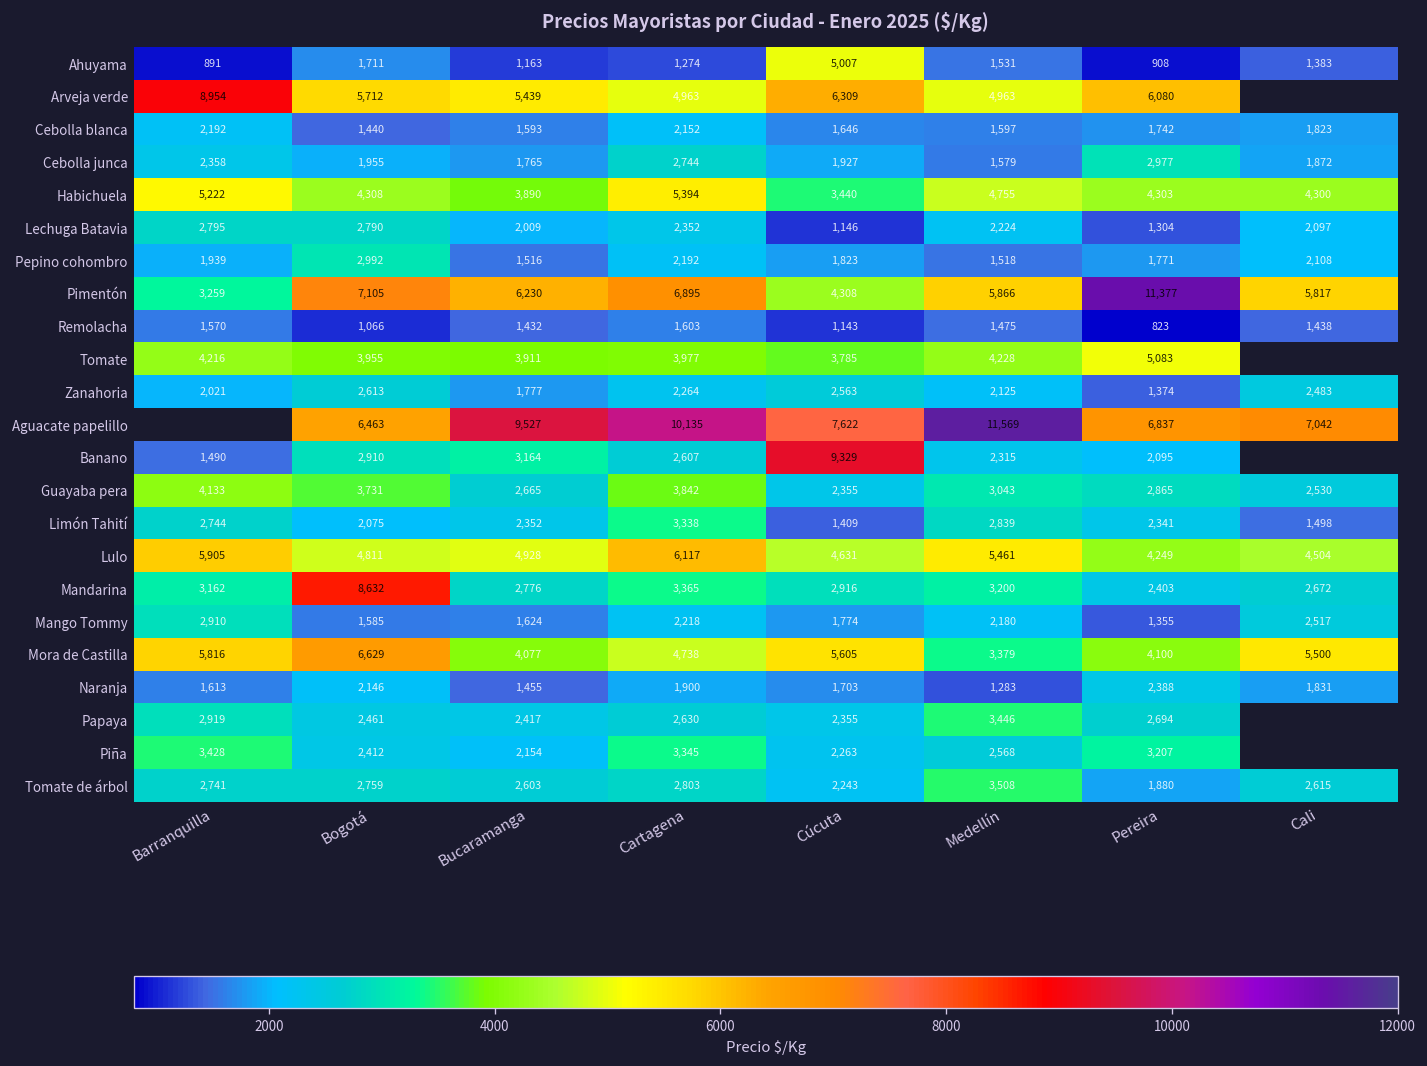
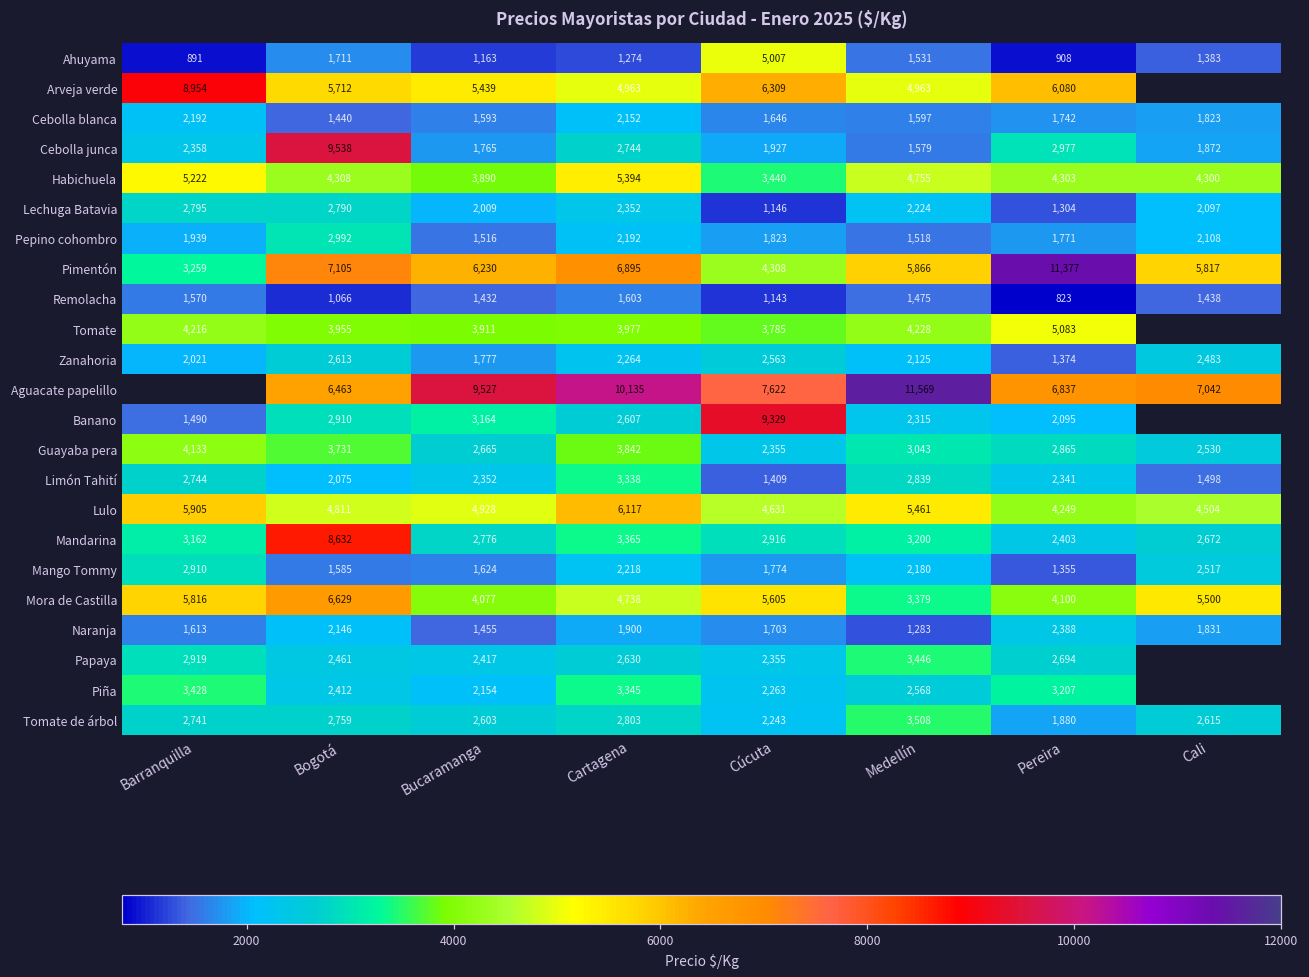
  {
    "Ahuyama": {
      "Barranquilla": "891",
      "Bogotá": "1,711",
      "Bucaramanga": "1,163",
      "Cartagena": "1,274",
      "Cúcuta": "5,007",
      "Medellín": "1,531",
      "Pereira": "908",
      "Cali": "1,383"
    },
    "Arveja verde": {
      "Barranquilla": "8,954",
      "Bogotá": "5,712",
      "Bucaramanga": "5,439",
      "Cartagena": "4,963",
      "Cúcuta": "6,309",
      "Medellín": "4,963",
      "Pereira": "6,080"
    },
    "Cebolla blanca": {
      "Barranquilla": "2,192",
      "Bogotá": "1,440",
      "Bucaramanga": "1,593",
      "Cartagena": "2,152",
      "Cúcuta": "1,646",
      "Medellín": "1,597",
      "Pereira": "1,742",
      "Cali": "1,823"
    },
    "Cebolla junca": {
      "Barranquilla": "2,358",
-     "Bogotá": "1,955",
+     "Bogotá": "9,538",
      "Bucaramanga": "1,765",
      "Cartagena": "2,744",
      "Cúcuta": "1,927",
      "Medellín": "1,579",
      "Pereira": "2,977",
      "Cali": "1,872"
    },
    "Habichuela": {
      "Barranquilla": "5,222",
      "Bogotá": "4,308",
      "Bucaramanga": "3,890",
      "Cartagena": "5,394",
      "Cúcuta": "3,440",
      "Medellín": "4,755",
      "Pereira": "4,303",
      "Cali": "4,300"
    },
    "Lechuga Batavia": {
      "Barranquilla": "2,795",
      "Bogotá": "2,790",
      "Bucaramanga": "2,009",
      "Cartagena": "2,352",
      "Cúcuta": "1,146",
      "Medellín": "2,224",
      "Pereira": "1,304",
      "Cali": "2,097"
    },
    "Pepino cohombro": {
      "Barranquilla": "1,939",
      "Bogotá": "2,992",
      "Bucaramanga": "1,516",
      "Cartagena": "2,192",
      "Cúcuta": "1,823",
      "Medellín": "1,518",
      "Pereira": "1,771",
      "Cali": "2,108"
    },
    "Pimentón": {
      "Barranquilla": "3,259",
      "Bogotá": "7,105",
      "Bucaramanga": "6,230",
      "Cartagena": "6,895",
      "Cúcuta": "4,308",
      "Medellín": "5,866",
      "Pereira": "11,377",
      "Cali": "5,817"
    },
    "Remolacha": {
      "Barranquilla": "1,570",
      "Bogotá": "1,066",
      "Bucaramanga": "1,432",
      "Cartagena": "1,603",
      "Cúcuta": "1,143",
      "Medellín": "1,475",
      "Pereira": "823",
      "Cali": "1,438"
    },
    "Tomate": {
      "Barranquilla": "4,216",
      "Bogotá": "3,955",
      "Bucaramanga": "3,911",
      "Cartagena": "3,977",
      "Cúcuta": "3,785",
      "Medellín": "4,228",
      "Pereira": "5,083"
    },
    "Zanahoria": {
      "Barranquilla": "2,021",
      "Bogotá": "2,613",
      "Bucaramanga": "1,777",
      "Cartagena": "2,264",
      "Cúcuta": "2,563",
      "Medellín": "2,125",
      "Pereira": "1,374",
      "Cali": "2,483"
    },
    "Aguacate papelillo": {
      "Bogotá": "6,463",
      "Bucaramanga": "9,527",
      "Cartagena": "10,135",
      "Cúcuta": "7,622",
      "Medellín": "11,569",
      "Pereira": "6,837",
      "Cali": "7,042"
    },
    "Banano": {
      "Barranquilla": "1,490",
      "Bogotá": "2,910",
      "Bucaramanga": "3,164",
      "Cartagena": "2,607",
      "Cúcuta": "9,329",
      "Medellín": "2,315",
      "Pereira": "2,095"
    },
    "Guayaba pera": {
      "Barranquilla": "4,133",
      "Bogotá": "3,731",
      "Bucaramanga": "2,665",
      "Cartagena": "3,842",
      "Cúcuta": "2,355",
      "Medellín": "3,043",
      "Pereira": "2,865",
      "Cali": "2,530"
    },
    "Limón Tahití": {
      "Barranquilla": "2,744",
      "Bogotá": "2,075",
      "Bucaramanga": "2,352",
      "Cartagena": "3,338",
      "Cúcuta": "1,409",
      "Medellín": "2,839",
      "Pereira": "2,341",
      "Cali": "1,498"
    },
    "Lulo": {
      "Barranquilla": "5,905",
      "Bogotá": "4,811",
      "Bucaramanga": "4,928",
      "Cartagena": "6,117",
      "Cúcuta": "4,631",
      "Medellín": "5,461",
      "Pereira": "4,249",
      "Cali": "4,504"
    },
    "Mandarina": {
      "Barranquilla": "3,162",
      "Bogotá": "8,632",
      "Bucaramanga": "2,776",
      "Cartagena": "3,365",
      "Cúcuta": "2,916",
      "Medellín": "3,200",
      "Pereira": "2,403",
      "Cali": "2,672"
    },
    "Mango Tommy": {
      "Barranquilla": "2,910",
      "Bogotá": "1,585",
      "Bucaramanga": "1,624",
      "Cartagena": "2,218",
      "Cúcuta": "1,774",
      "Medellín": "2,180",
      "Pereira": "1,355",
      "Cali": "2,517"
    },
    "Mora de Castilla": {
      "Barranquilla": "5,816",
      "Bogotá": "6,629",
      "Bucaramanga": "4,077",
      "Cartagena": "4,738",
      "Cúcuta": "5,605",
      "Medellín": "3,379",
      "Pereira": "4,100",
      "Cali": "5,500"
    },
    "Naranja": {
      "Barranquilla": "1,613",
      "Bogotá": "2,146",
      "Bucaramanga": "1,455",
      "Cartagena": "1,900",
      "Cúcuta": "1,703",
      "Medellín": "1,283",
      "Pereira": "2,388",
      "Cali": "1,831"
    },
    "Papaya": {
      "Barranquilla": "2,919",
      "Bogotá": "2,461",
      "Bucaramanga": "2,417",
      "Cartagena": "2,630",
      "Cúcuta": "2,355",
      "Medellín": "3,446",
      "Pereira": "2,694"
    },
    "Piña": {
      "Barranquilla": "3,428",
      "Bogotá": "2,412",
      "Bucaramanga": "2,154",
      "Cartagena": "3,345",
      "Cúcuta": "2,263",
      "Medellín": "2,568",
      "Pereira": "3,207"
    },
    "Tomate de árbol": {
      "Barranquilla": "2,741",
      "Bogotá": "2,759",
      "Bucaramanga": "2,603",
      "Cartagena": "2,803",
      "Cúcuta": "2,243",
      "Medellín": "3,508",
      "Pereira": "1,880",
      "Cali": "2,615"
    }
  }
